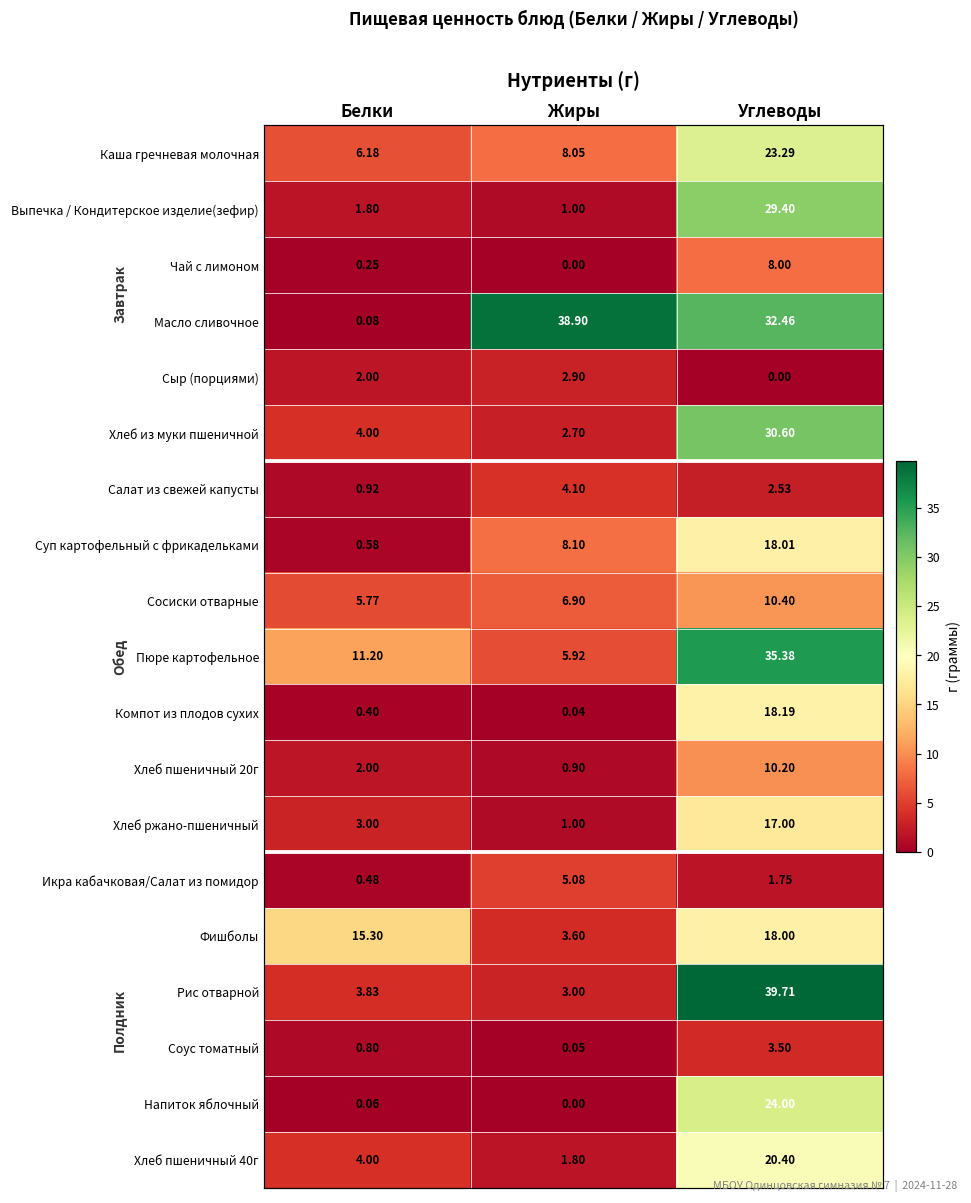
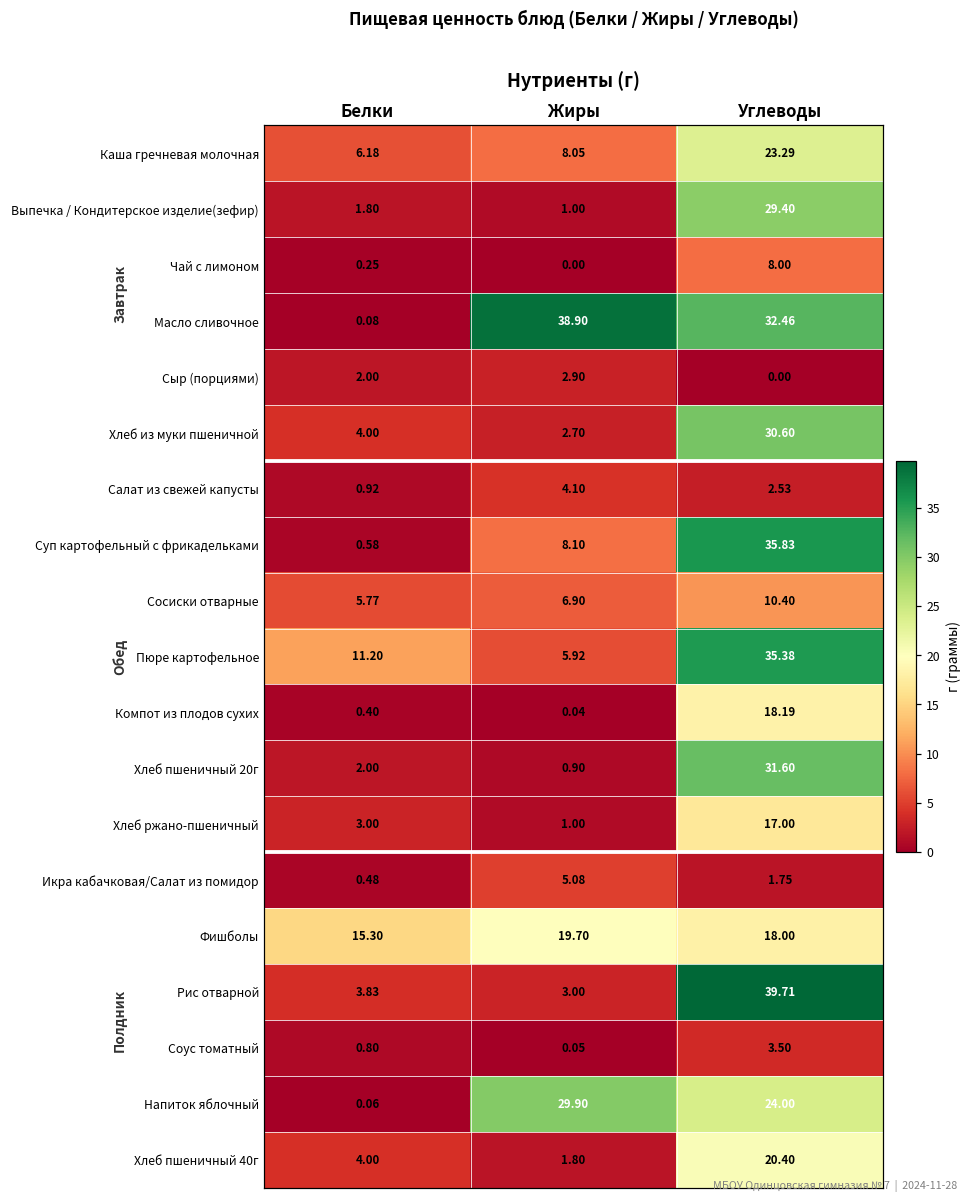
  {
    "Каша гречневая молочная": {
      "Белки": 6.18,
      "Жиры": 8.05,
      "Углеводы": 23.29
    },
    "Выпечка / Кондитерское изделие(зефир)": {
      "Белки": 1.80,
      "Жиры": 1.00,
      "Углеводы": 29.40
    },
    "Чай с лимоном": {
      "Белки": 0.25,
      "Жиры": 0.00,
      "Углеводы": 8.00
    },
    "Масло сливочное": {
      "Белки": 0.08,
      "Жиры": 38.90,
      "Углеводы": 32.46
    },
    "Сыр (порциями)": {
      "Белки": 2.00,
      "Жиры": 2.90,
      "Углеводы": 0.00
    },
    "Хлеб из муки пшеничной": {
      "Белки": 4.00,
      "Жиры": 2.70,
      "Углеводы": 30.60
    },
    "Салат из свежей капусты": {
      "Белки": 0.92,
      "Жиры": 4.10,
      "Углеводы": 2.53
    },
    "Суп картофельный с фрикадельками": {
      "Белки": 0.58,
      "Жиры": 8.10,
-     "Углеводы": 18.01
+     "Углеводы": 35.83
    },
    "Сосиски отварные": {
      "Белки": 5.77,
      "Жиры": 6.90,
      "Углеводы": 10.40
    },
    "Пюре картофельное": {
      "Белки": 11.20,
      "Жиры": 5.92,
      "Углеводы": 35.38
    },
    "Компот из плодов сухих": {
      "Белки": 0.40,
      "Жиры": 0.04,
      "Углеводы": 18.19
    },
    "Хлеб пшеничный 20г": {
      "Белки": 2.00,
      "Жиры": 0.90,
-     "Углеводы": 10.20
+     "Углеводы": 31.60
    },
    "Хлеб ржано-пшеничный": {
      "Белки": 3.00,
      "Жиры": 1.00,
      "Углеводы": 17.00
    },
    "Икра кабачковая/Салат из помидор": {
      "Белки": 0.48,
      "Жиры": 5.08,
      "Углеводы": 1.75
    },
    "Фишболы": {
      "Белки": 15.30,
-     "Жиры": 3.60,
+     "Жиры": 19.70,
      "Углеводы": 18.00
    },
    "Рис отварной": {
      "Белки": 3.83,
      "Жиры": 3.00,
      "Углеводы": 39.71
    },
    "Соус томатный": {
      "Белки": 0.80,
      "Жиры": 0.05,
      "Углеводы": 3.50
    },
    "Напиток яблочный": {
      "Белки": 0.06,
-     "Жиры": 0.00,
+     "Жиры": 29.90,
      "Углеводы": 24.00
    },
    "Хлеб пшеничный 40г": {
      "Белки": 4.00,
      "Жиры": 1.80,
      "Углеводы": 20.40
    }
  }
